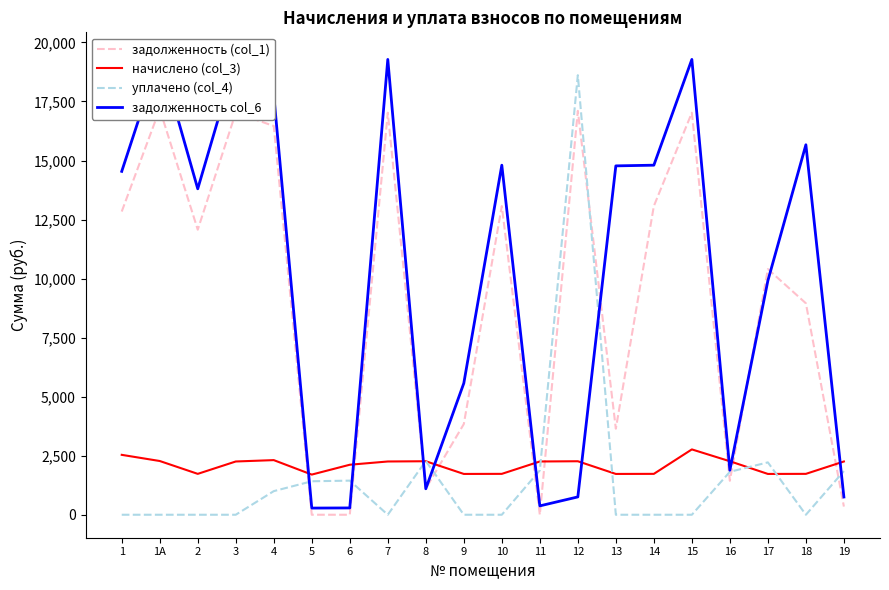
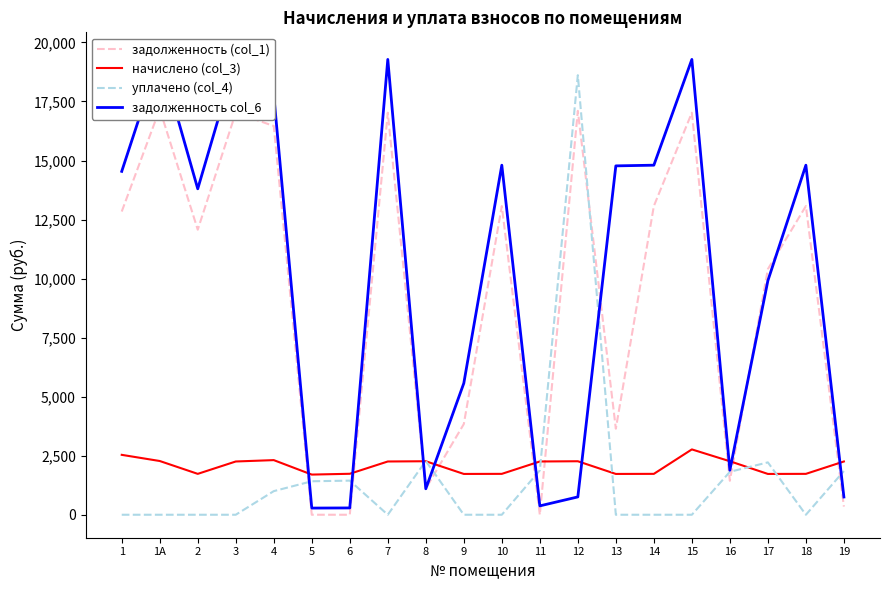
  {
    "задолженность (col_1)": {
      "1": "12,800",
      "2": "12,100",
      "4": "16,500",
      "5": "0",
      "6": "0",
      "7": "17,000",
      "9": "3,800",
      "10": "13,100",
      "11": "0",
      "12": "17,100",
      "13": "3,600",
      "14": "13,100",
      "15": "17,000",
      "16": "1,400",
      "17": "10,400",
-     "18": "9,000",
+     "18": "13,100",
      "19": "300"
    },
    "начислено (col_3)": {
      "1": "2,500",
      "1А": "2,300",
      "2": "1,700",
      "3": "2,300",
      "4": "2,300",
      "5": "1,700",
-     "6": "2,100",
+     "6": "1,700",
      "7": "2,300",
      "9": "1,700",
      "10": "1,700",
      "11": "2,300",
      "12": "2,300",
      "13": "1,700",
      "14": "1,700",
      "15": "2,800",
      "16": "2,300",
      "17": "1,700",
      "18": "1,700",
      "19": "2,300"
    },
    "уплачено (col_4)": {
      "1": "0",
      "1А": "0",
      "2": "0",
      "3": "0",
      "4": "1,000",
      "5": "1,400",
      "6": "1,400",
      "7": "0",
      "9": "0",
      "10": "0",
      "11": "1,900",
      "12": "18,600",
      "13": "0",
      "14": "0",
      "15": "0",
      "17": "2,200",
      "18": "0",
      "19": "1,800"
    },
    "задолженность col_6": {
      "1": "14,500",
      "2": "13,800",
      "5": "300",
      "6": "300",
      "7": "19,300",
      "9": "5,600",
      "10": "14,800",
      "11": "400",
      "12": "800",
      "13": "14,800",
      "14": "14,800",
      "15": "19,300",
      "17": "9,900",
-     "18": "15,700",
+     "18": "14,800",
      "19": "800"
    }
  }
